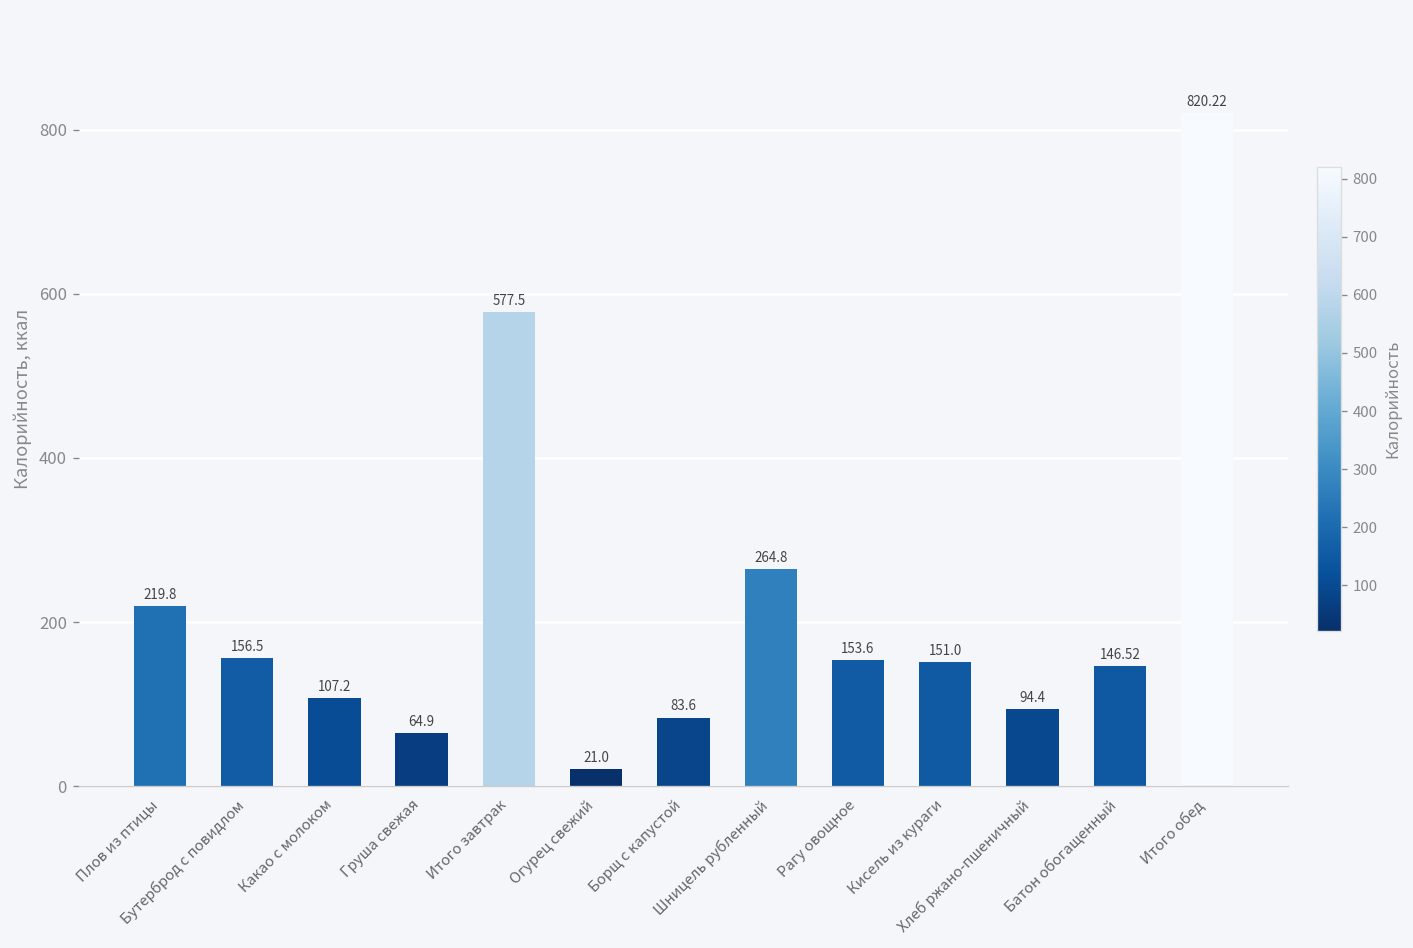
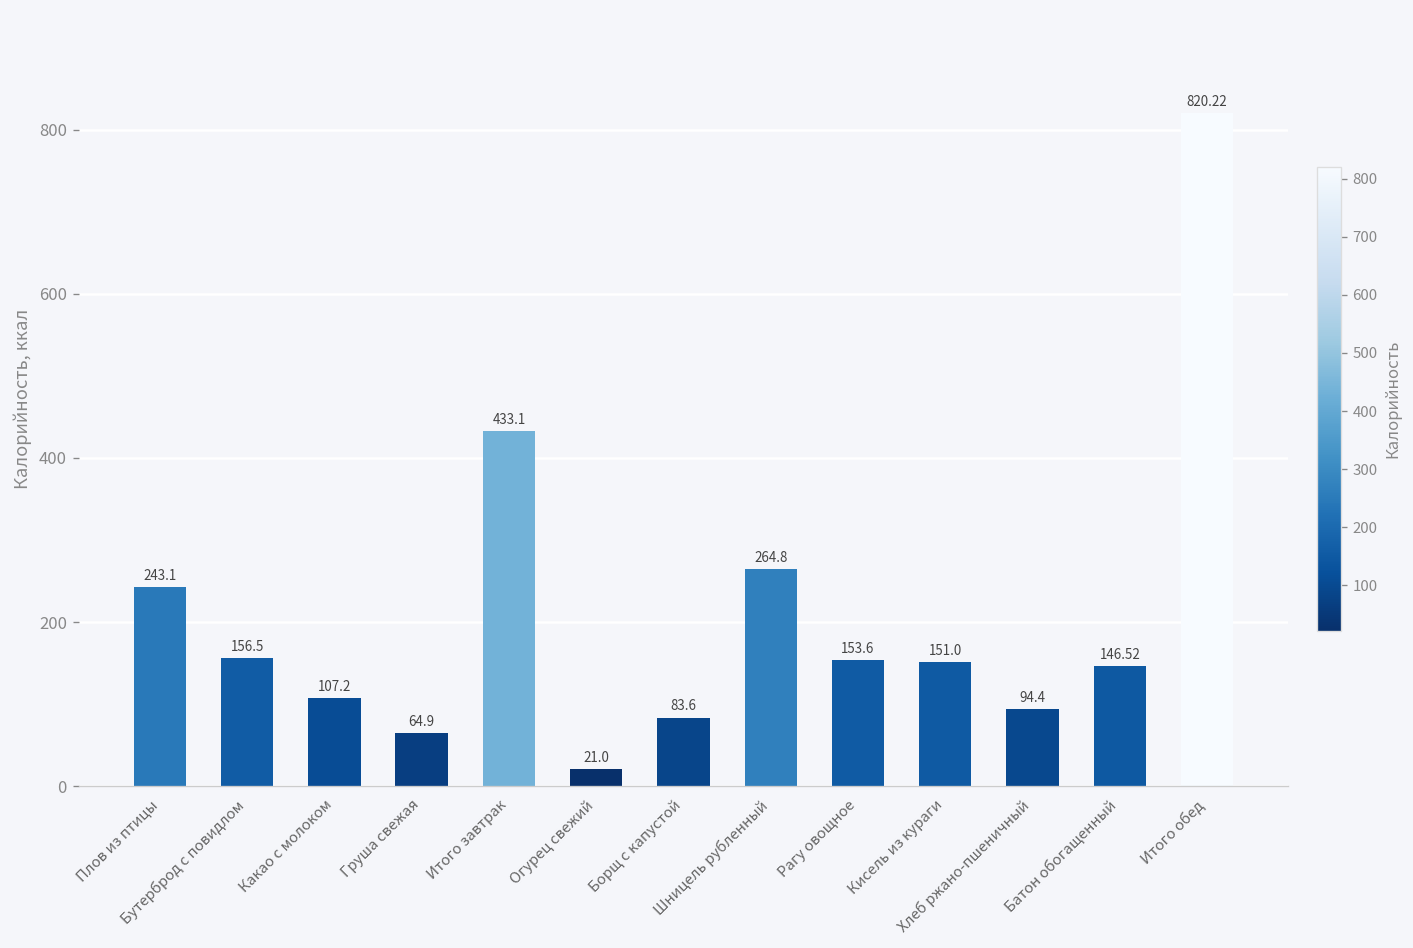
  {
-   "Плов из птицы": 219.8,
+   "Плов из птицы": 243.1,
    "Бутерброд с повидлом": 156.5,
    "Какао с молоком": 107.2,
    "Груша свежая": 64.9,
-   "Итого завтрак": 577.5,
+   "Итого завтрак": 433.1,
    "Огурец свежий": 21.0,
    "Борщ с капустой": 83.6,
    "Шницель рубленный": 264.8,
    "Рагу овощное": 153.6,
    "Кисель из кураги": 151.0,
    "Хлеб ржано-пшеничный": 94.4,
    "Батон обогащенный": 146.52,
    "Итого обед": 820.22
  }
